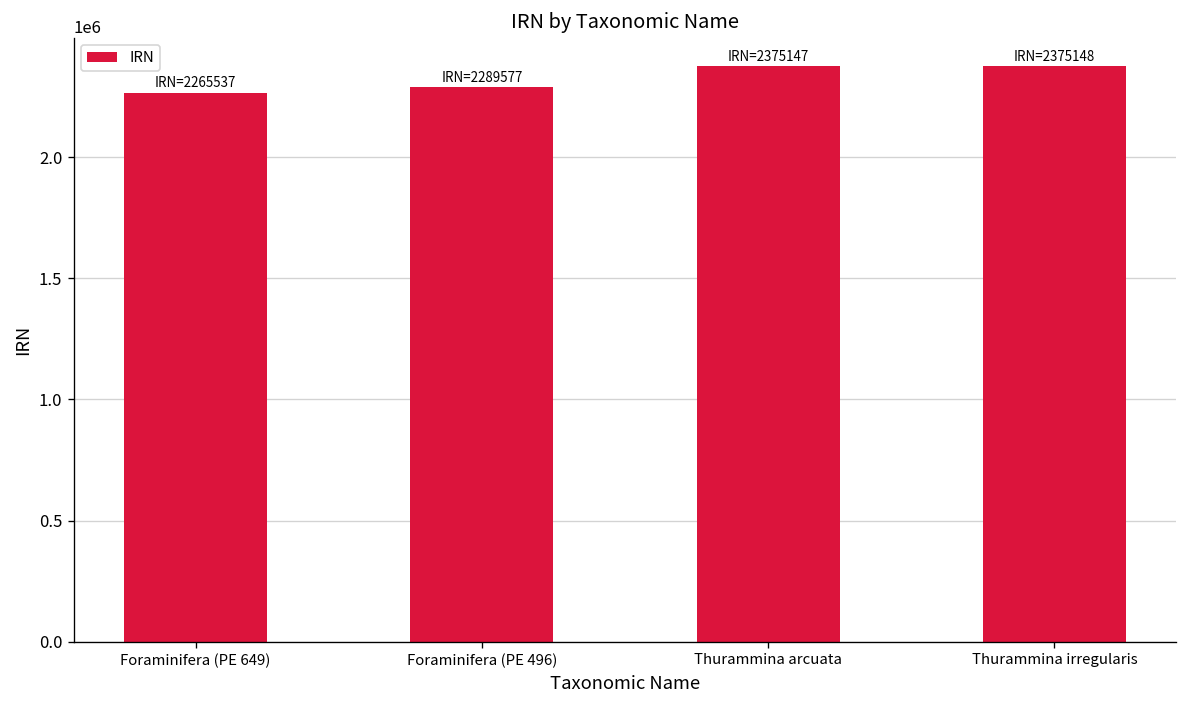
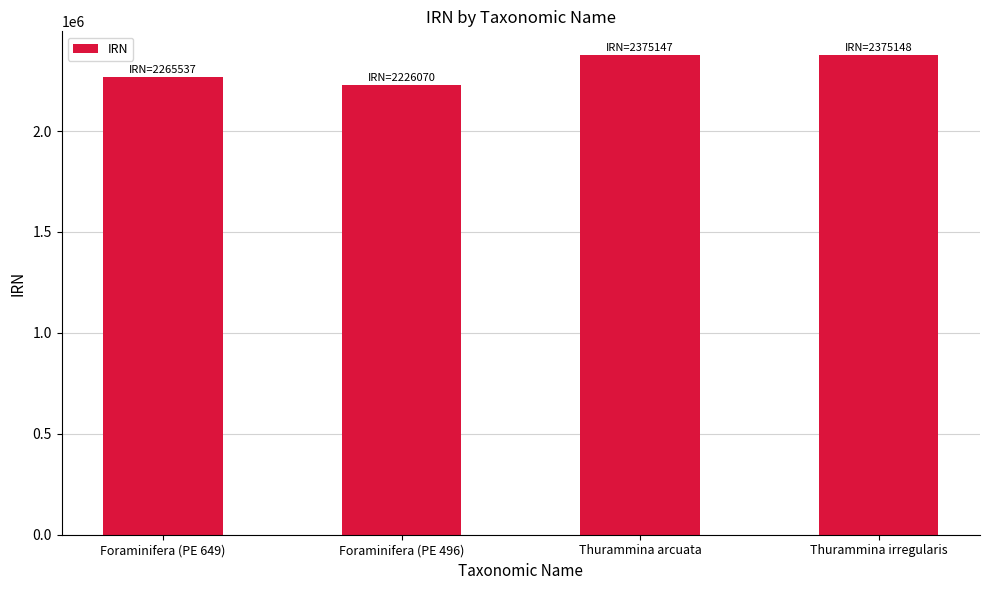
  {
    "Foraminifera (PE 649)": 2265537,
-   "Foraminifera (PE 496)": 2289577,
+   "Foraminifera (PE 496)": 2226070,
    "Thurammina arcuata": 2375147,
    "Thurammina irregularis": 2375148
  }
